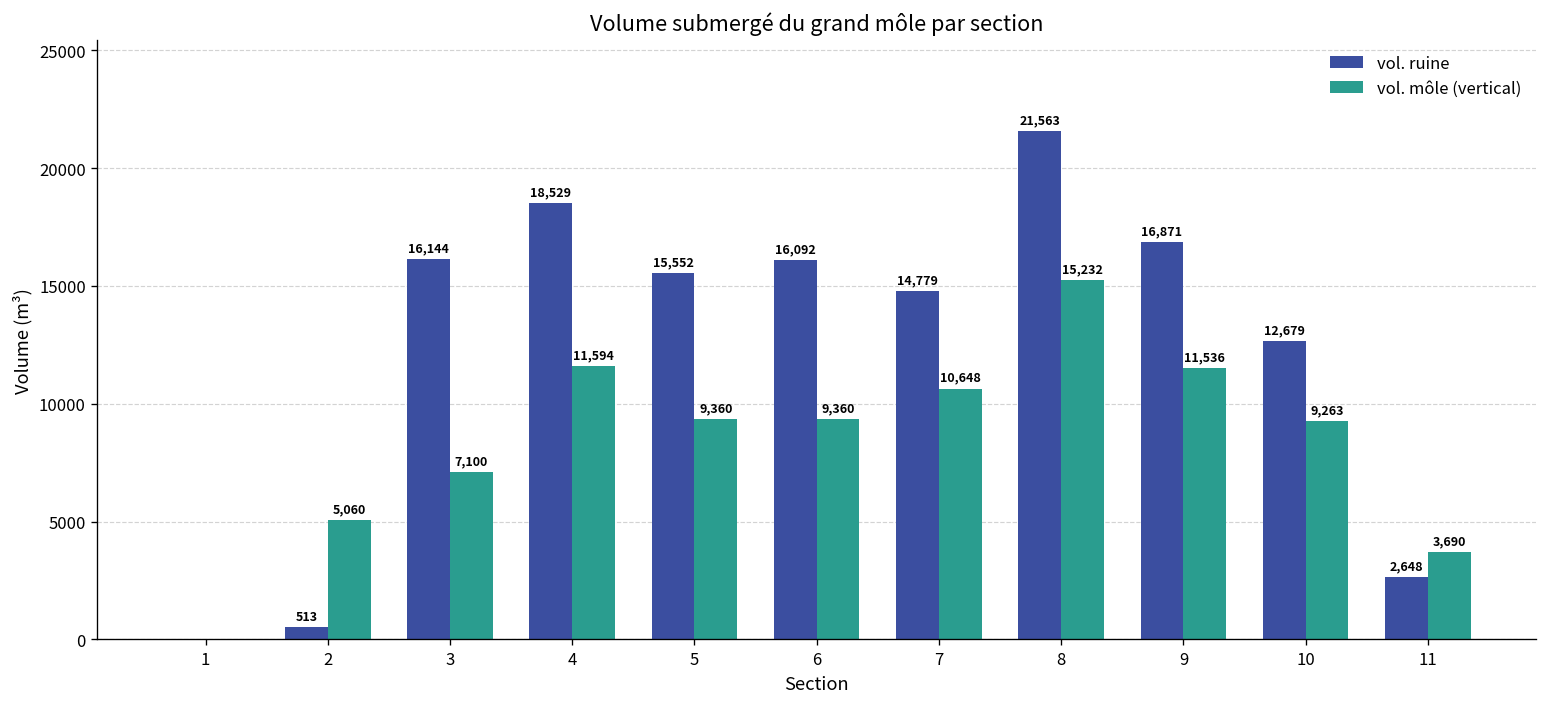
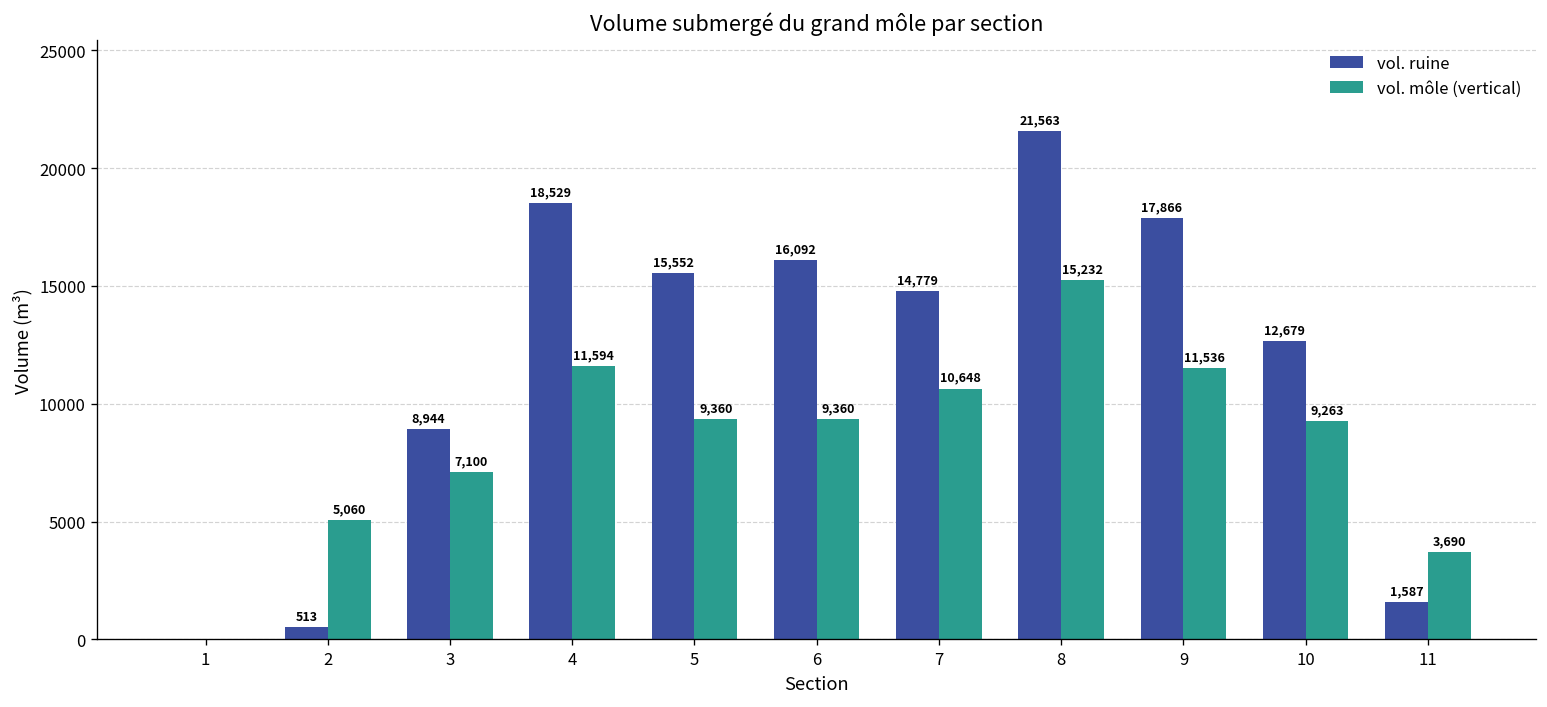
  {
    "vol. ruine": {
      "2": "513",
-     "3": "16,144",
+     "3": "8,944",
      "4": "18,529",
      "5": "15,552",
      "6": "16,092",
      "7": "14,779",
      "8": "21,563",
-     "9": "16,871",
+     "9": "17,866",
      "10": "12,679",
-     "11": "2,648"
+     "11": "1,587"
    },
    "vol. môle (vertical)": {
      "2": "5,060",
      "3": "7,100",
      "4": "11,594",
      "5": "9,360",
      "6": "9,360",
      "7": "10,648",
      "8": "15,232",
      "9": "11,536",
      "10": "9,263",
      "11": "3,690"
    }
  }
